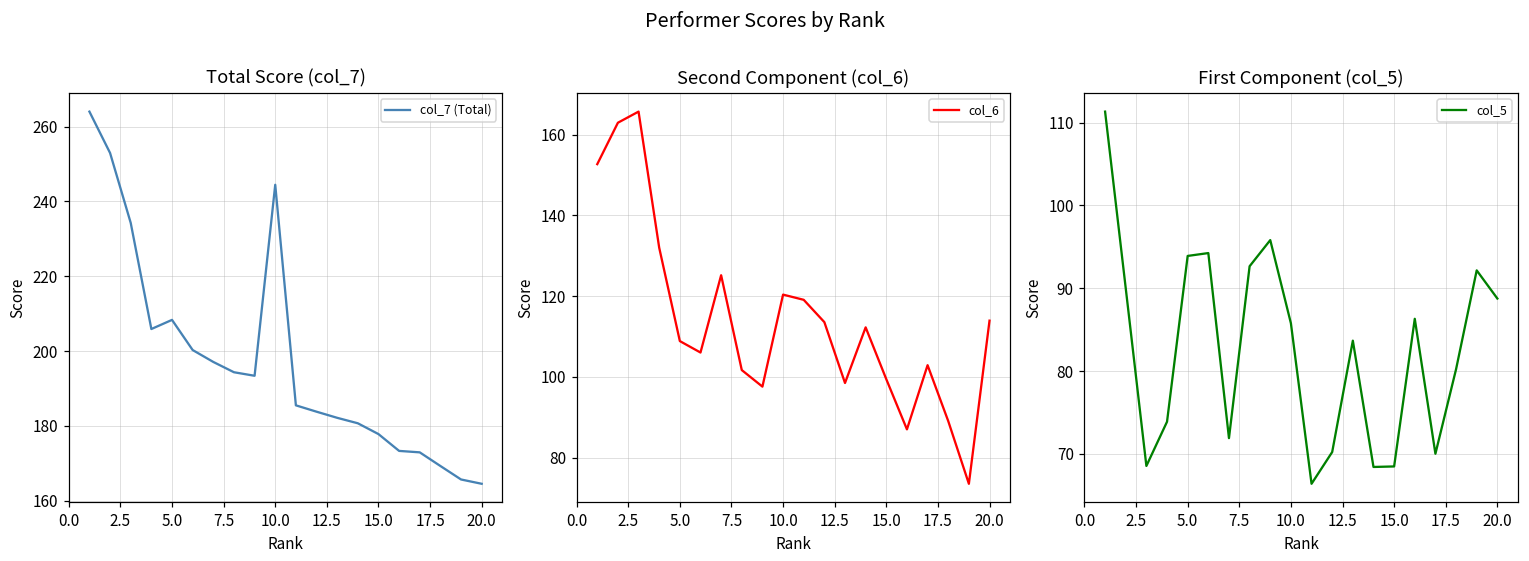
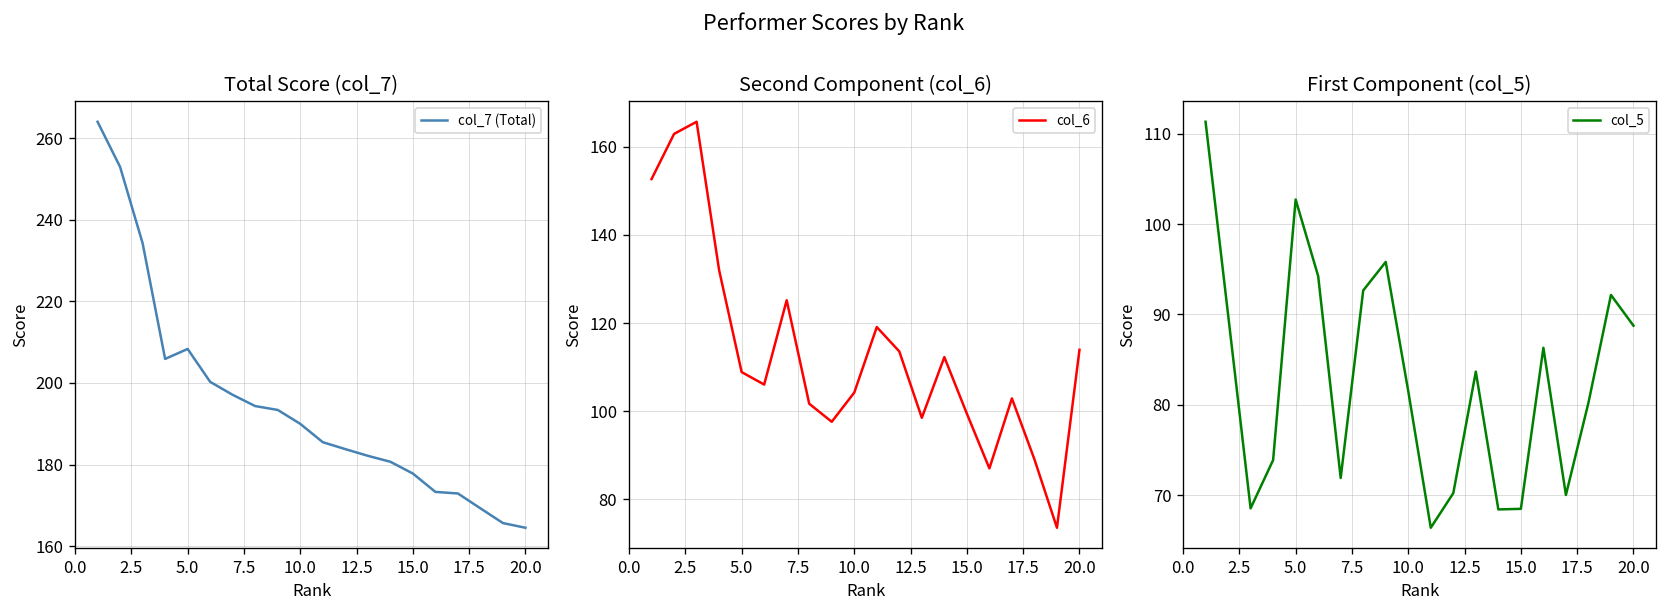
  {
    "Total Score (col_7)": {
      "5.0": 208,
-     "10.0": 244,
+     "10.0": 190,
      "15.0": 178,
      "20.0": 165
    },
    "Second Component (col_6)": {
      "5.0": 109,
-     "10.0": 120,
+     "10.0": 104,
      "15.0": 99,
      "20.0": 114
    },
    "First Component (col_5)": {
-     "5.0": 94,
-     "10.0": 86,
+     "5.0": 103,
+     "10.0": 82,
      "15.0": 68,
      "20.0": 89
    }
  }
